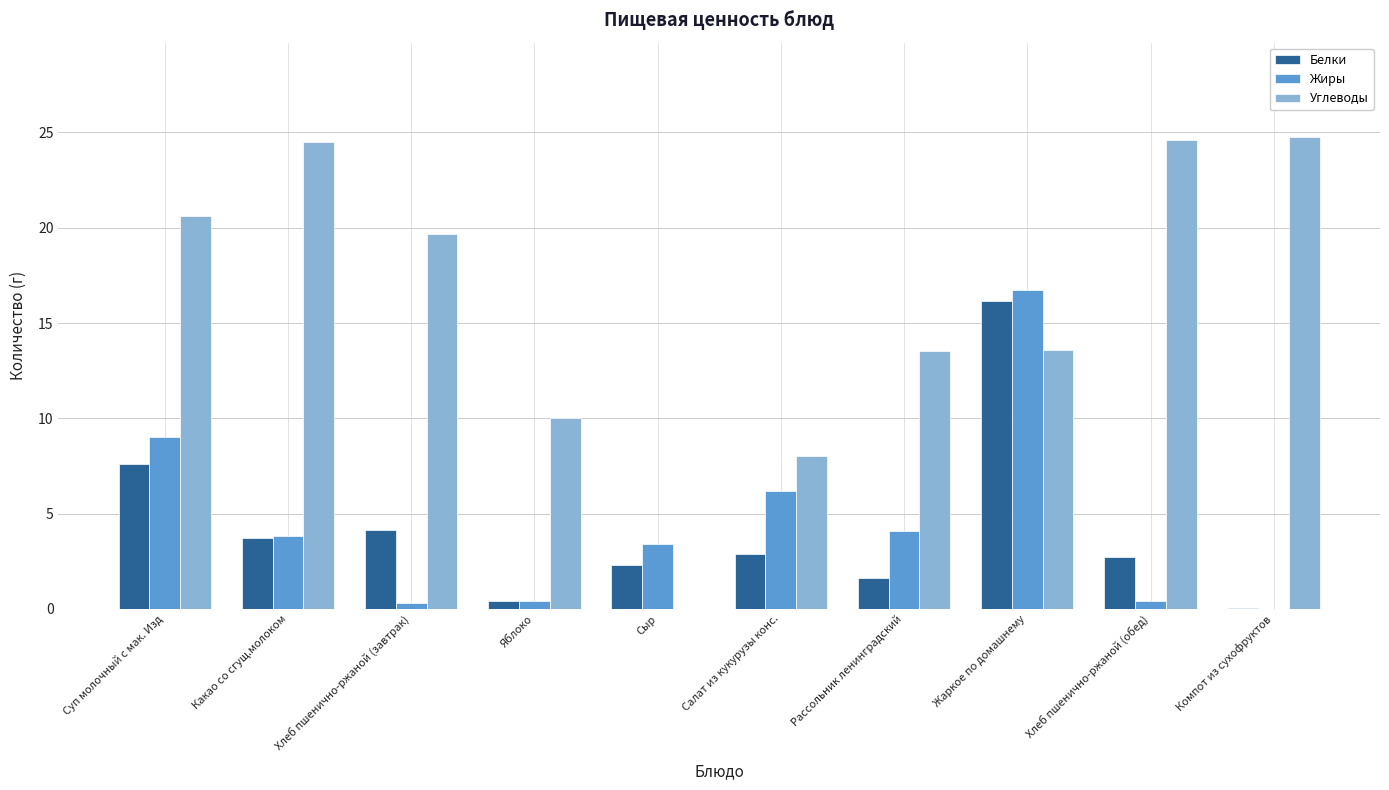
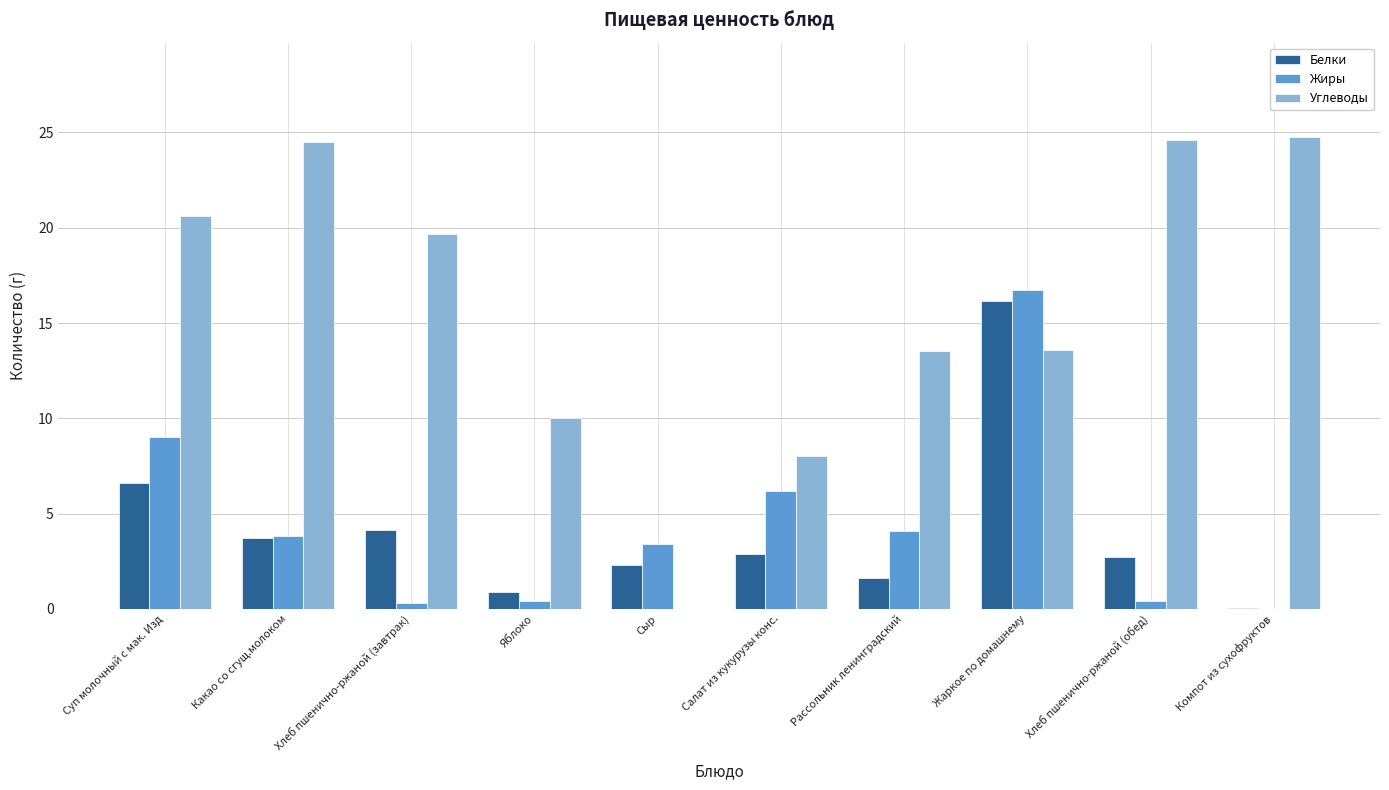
  {
    "Белки": {
-     "Суп молочный с мак. Изд": 7.6,
+     "Суп молочный с мак. Изд": 6.6,
      "Какао со сгущ.молоком": 3.7,
      "Хлеб пшенично-ржаной (завтрак)": 4.2,
-     "Яблоко": 0.4,
+     "Яблоко": 0.9,
      "Сыр": 2.3,
      "Салат из кукурузы конс.": 2.9,
      "Рассольник ленинградский": 1.6,
      "Жаркое по домашнему": 16.2,
      "Хлеб пшенично-ржаной (обед)": 2.7
    }
  }
